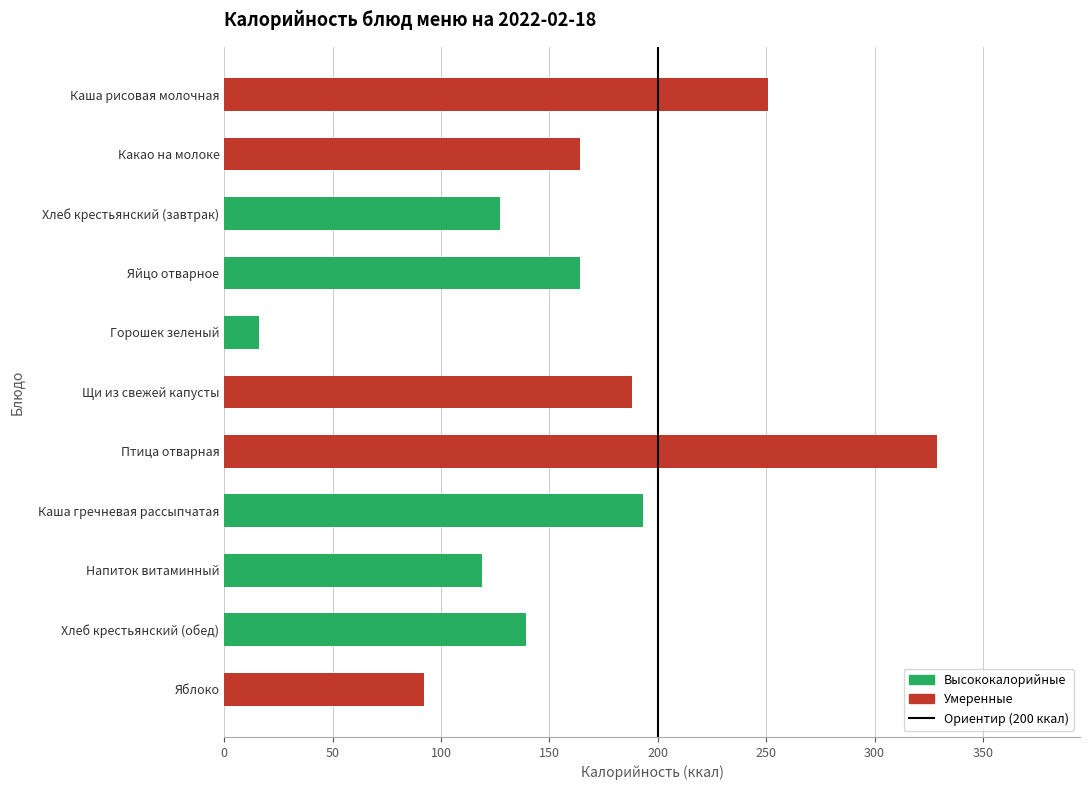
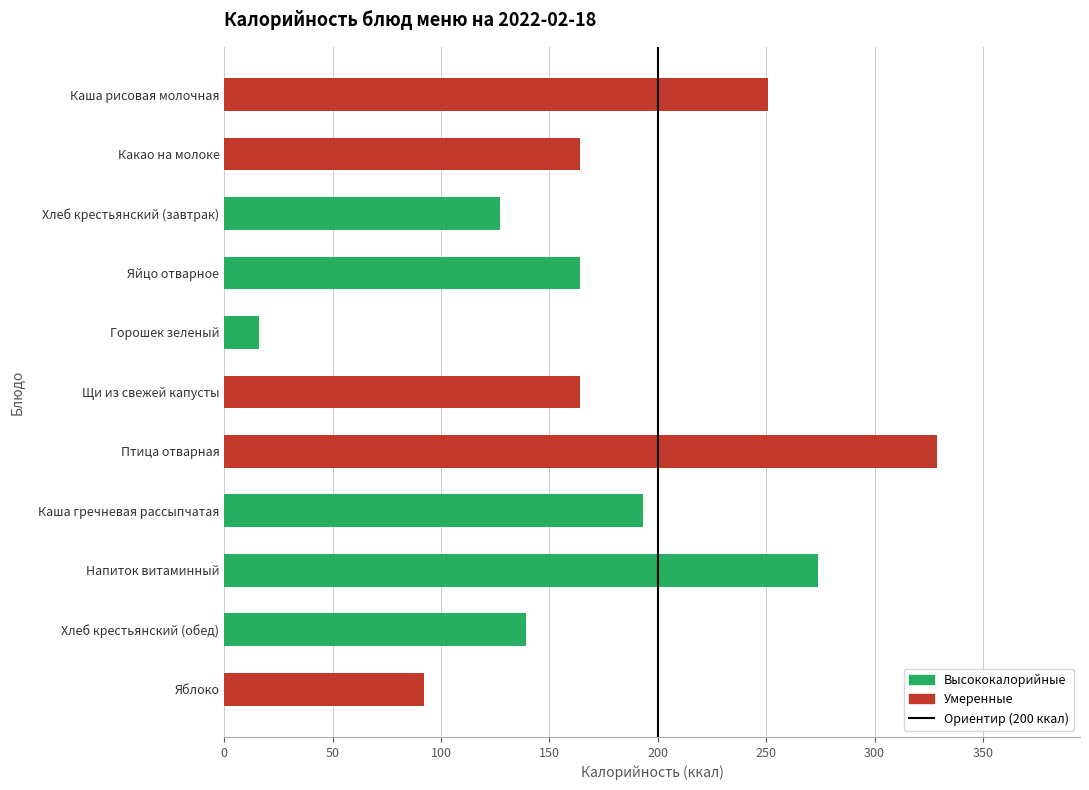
  {
    "Каша рисовая молочная": 251,
    "Какао на молоке": 164,
    "Хлеб крестьянский (завтрак)": 127,
    "Яйцо отварное": 164,
    "Горошек зеленый": 16,
-   "Щи из свежей капусты": 188,
+   "Щи из свежей капусты": 164,
    "Птица отварная": 329,
    "Каша гречневая рассыпчатая": 193,
-   "Напиток витаминный": 119,
+   "Напиток витаминный": 274,
    "Хлеб крестьянский (обед)": 139,
    "Яблоко": 92
  }
